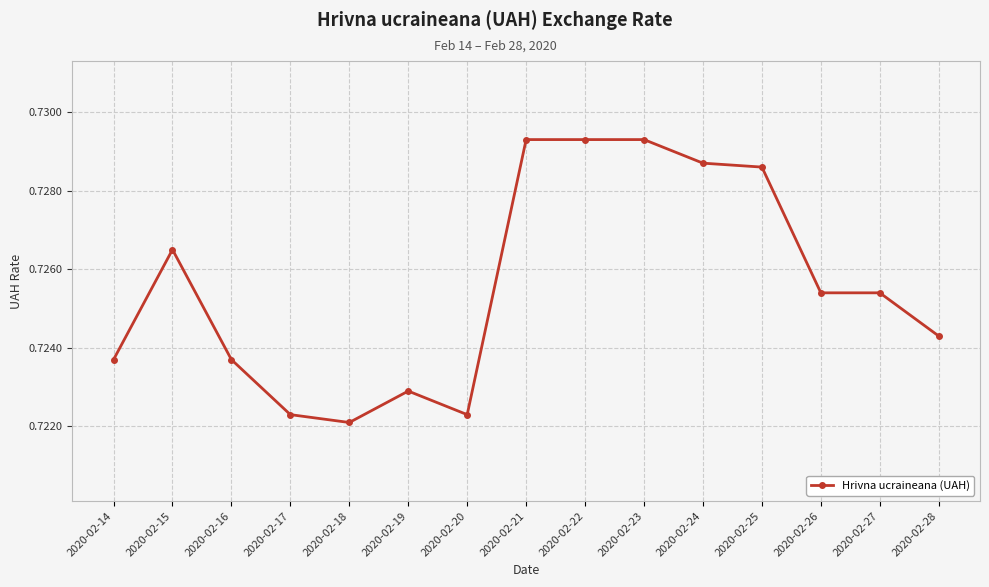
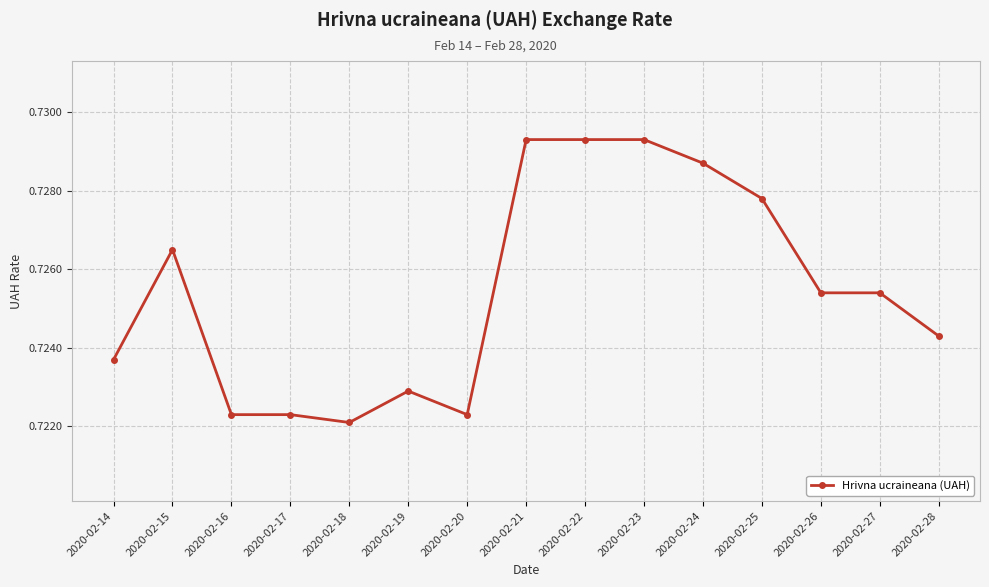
  {
    "2020-02-14": 0.7237,
    "2020-02-15": 0.7265,
-   "2020-02-16": 0.7237,
+   "2020-02-16": 0.7223,
    "2020-02-17": 0.7223,
    "2020-02-18": 0.7221,
    "2020-02-19": 0.7229,
    "2020-02-20": 0.7223,
    "2020-02-21": 0.7293,
    "2020-02-22": 0.7293,
    "2020-02-23": 0.7293,
    "2020-02-24": 0.7287,
-   "2020-02-25": 0.7286,
+   "2020-02-25": 0.7278,
    "2020-02-26": 0.7254,
    "2020-02-27": 0.7254,
    "2020-02-28": 0.7243
  }
